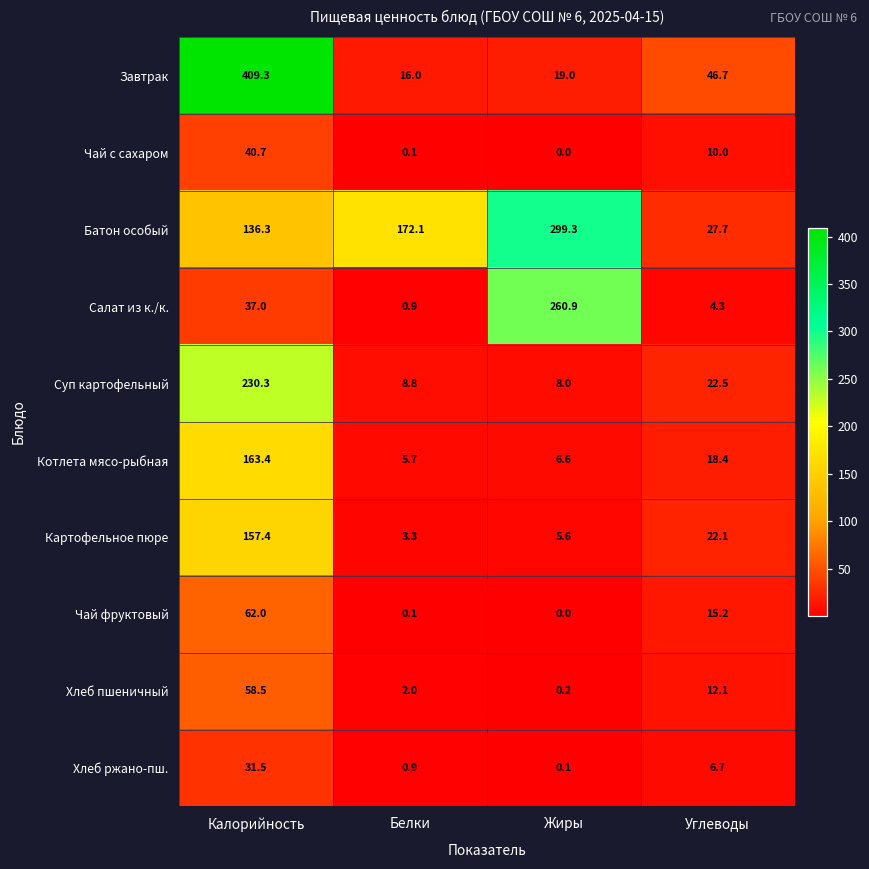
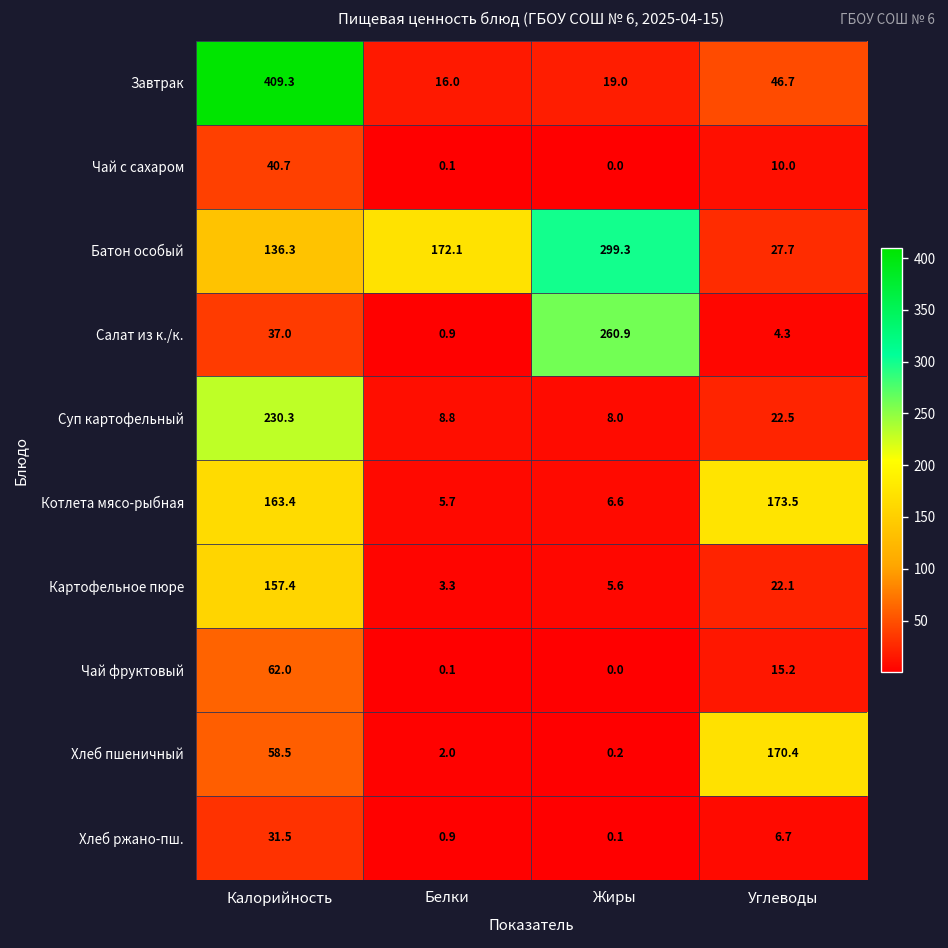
  {
    "Завтрак": {
      "Калорийность": 409.3,
      "Белки": 16.0,
      "Жиры": 19.0,
      "Углеводы": 46.7
    },
    "Чай с сахаром": {
      "Калорийность": 40.7,
      "Белки": 0.1,
      "Жиры": 0.0,
      "Углеводы": 10.0
    },
    "Батон особый": {
      "Калорийность": 136.3,
      "Белки": 172.1,
      "Жиры": 299.3,
      "Углеводы": 27.7
    },
    "Салат из к./к.": {
      "Калорийность": 37.0,
      "Белки": 0.9,
      "Жиры": 260.9,
      "Углеводы": 4.3
    },
    "Суп картофельный": {
      "Калорийность": 230.3,
      "Белки": 8.8,
      "Жиры": 8.0,
      "Углеводы": 22.5
    },
    "Котлета мясо-рыбная": {
      "Калорийность": 163.4,
      "Белки": 5.7,
      "Жиры": 6.6,
-     "Углеводы": 18.4
+     "Углеводы": 173.5
    },
    "Картофельное пюре": {
      "Калорийность": 157.4,
      "Белки": 3.3,
      "Жиры": 5.6,
      "Углеводы": 22.1
    },
    "Чай фруктовый": {
      "Калорийность": 62.0,
      "Белки": 0.1,
      "Жиры": 0.0,
      "Углеводы": 15.2
    },
    "Хлеб пшеничный": {
      "Калорийность": 58.5,
      "Белки": 2.0,
      "Жиры": 0.2,
-     "Углеводы": 12.1
+     "Углеводы": 170.4
    },
    "Хлеб ржано-пш.": {
      "Калорийность": 31.5,
      "Белки": 0.9,
      "Жиры": 0.1,
      "Углеводы": 6.7
    }
  }
